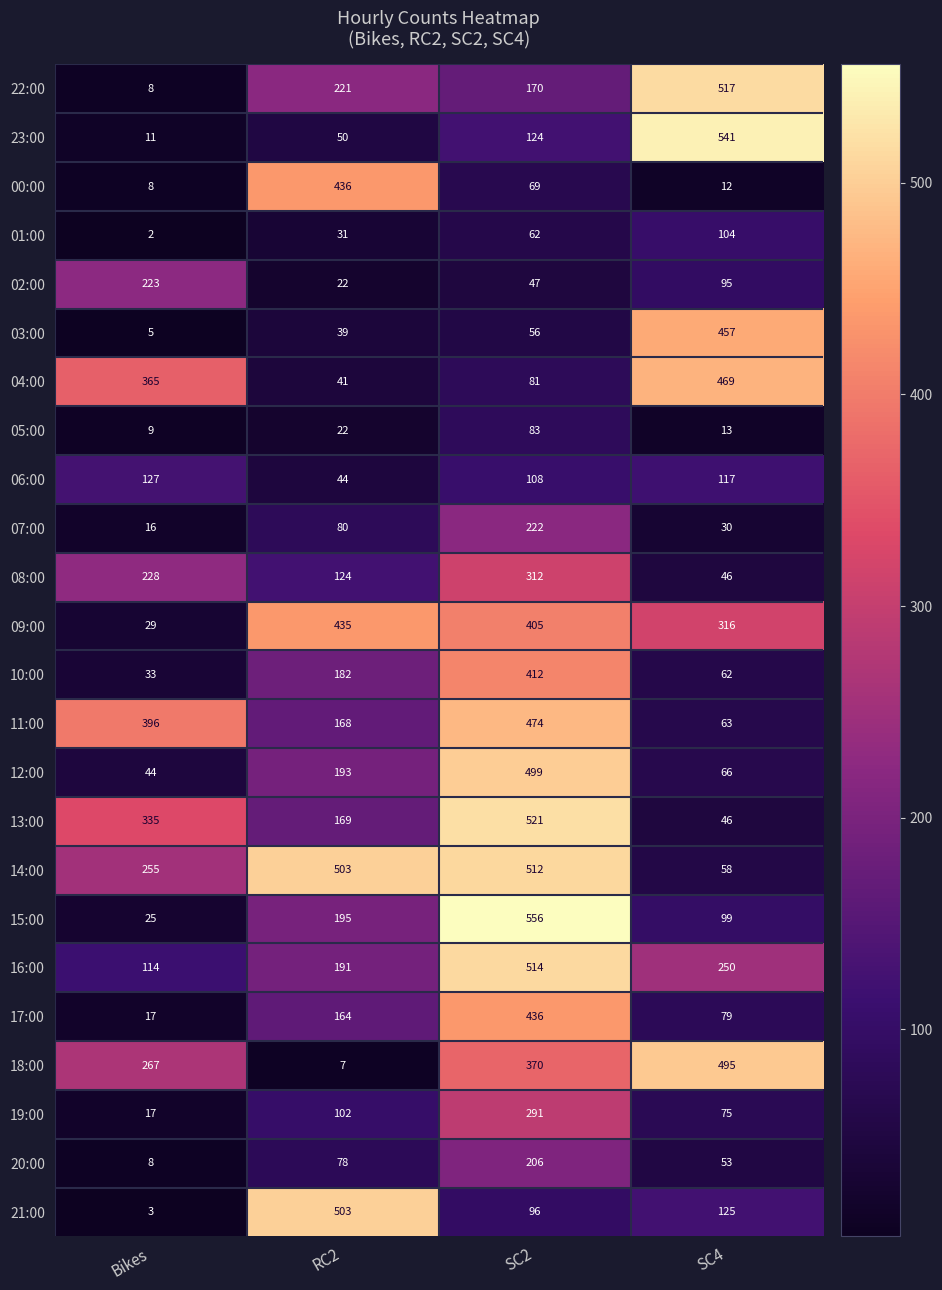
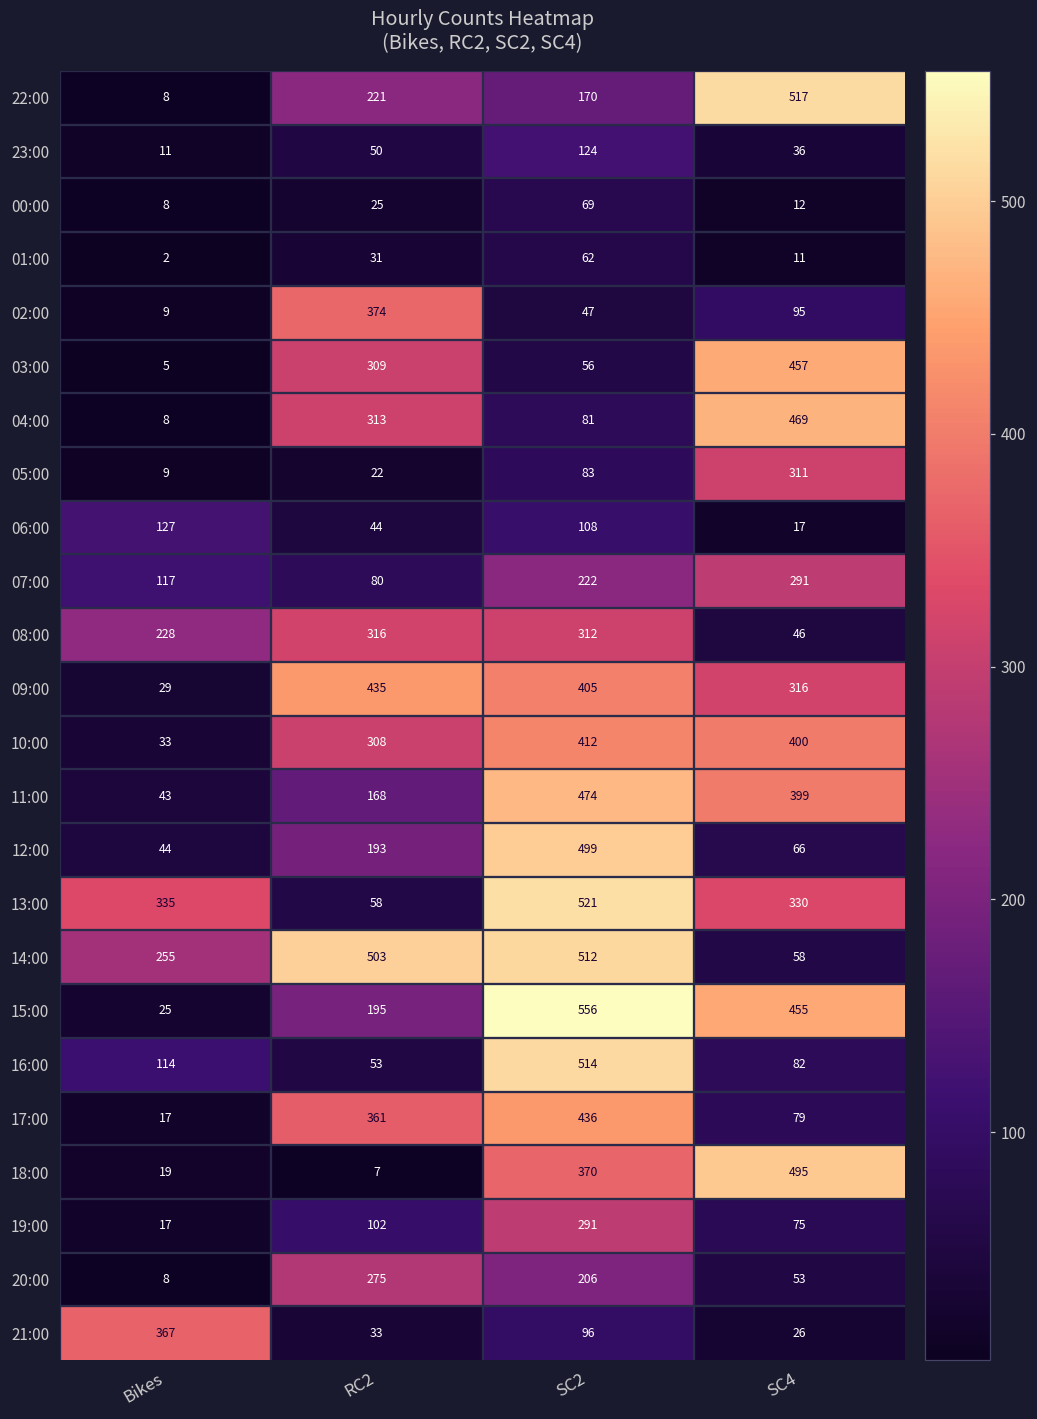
  {
    "22:00": {
      "Bikes": 8,
      "RC2": 221,
      "SC2": 170,
      "SC4": 517
    },
    "23:00": {
      "Bikes": 11,
      "RC2": 50,
      "SC2": 124,
-     "SC4": 541
+     "SC4": 36
    },
    "00:00": {
      "Bikes": 8,
-     "RC2": 436,
+     "RC2": 25,
      "SC2": 69,
      "SC4": 12
    },
    "01:00": {
      "Bikes": 2,
      "RC2": 31,
      "SC2": 62,
-     "SC4": 104
+     "SC4": 11
    },
    "02:00": {
-     "Bikes": 223,
-     "RC2": 22,
+     "Bikes": 9,
+     "RC2": 374,
      "SC2": 47,
      "SC4": 95
    },
    "03:00": {
      "Bikes": 5,
-     "RC2": 39,
+     "RC2": 309,
      "SC2": 56,
      "SC4": 457
    },
    "04:00": {
-     "Bikes": 365,
-     "RC2": 41,
+     "Bikes": 8,
+     "RC2": 313,
      "SC2": 81,
      "SC4": 469
    },
    "05:00": {
      "Bikes": 9,
      "RC2": 22,
      "SC2": 83,
-     "SC4": 13
+     "SC4": 311
    },
    "06:00": {
      "Bikes": 127,
      "RC2": 44,
      "SC2": 108,
-     "SC4": 117
+     "SC4": 17
    },
    "07:00": {
-     "Bikes": 16,
+     "Bikes": 117,
      "RC2": 80,
      "SC2": 222,
-     "SC4": 30
+     "SC4": 291
    },
    "08:00": {
      "Bikes": 228,
-     "RC2": 124,
+     "RC2": 316,
      "SC2": 312,
      "SC4": 46
    },
    "09:00": {
      "Bikes": 29,
      "RC2": 435,
      "SC2": 405,
      "SC4": 316
    },
    "10:00": {
      "Bikes": 33,
-     "RC2": 182,
+     "RC2": 308,
      "SC2": 412,
-     "SC4": 62
+     "SC4": 400
    },
    "11:00": {
-     "Bikes": 396,
+     "Bikes": 43,
      "RC2": 168,
      "SC2": 474,
-     "SC4": 63
+     "SC4": 399
    },
    "12:00": {
      "Bikes": 44,
      "RC2": 193,
      "SC2": 499,
      "SC4": 66
    },
    "13:00": {
      "Bikes": 335,
-     "RC2": 169,
+     "RC2": 58,
      "SC2": 521,
-     "SC4": 46
+     "SC4": 330
    },
    "14:00": {
      "Bikes": 255,
      "RC2": 503,
      "SC2": 512,
      "SC4": 58
    },
    "15:00": {
      "Bikes": 25,
      "RC2": 195,
      "SC2": 556,
-     "SC4": 99
+     "SC4": 455
    },
    "16:00": {
      "Bikes": 114,
-     "RC2": 191,
+     "RC2": 53,
      "SC2": 514,
-     "SC4": 250
+     "SC4": 82
    },
    "17:00": {
      "Bikes": 17,
-     "RC2": 164,
+     "RC2": 361,
      "SC2": 436,
      "SC4": 79
    },
    "18:00": {
-     "Bikes": 267,
+     "Bikes": 19,
      "RC2": 7,
      "SC2": 370,
      "SC4": 495
    },
    "19:00": {
      "Bikes": 17,
      "RC2": 102,
      "SC2": 291,
      "SC4": 75
    },
    "20:00": {
      "Bikes": 8,
-     "RC2": 78,
+     "RC2": 275,
      "SC2": 206,
      "SC4": 53
    },
    "21:00": {
-     "Bikes": 3,
-     "RC2": 503,
+     "Bikes": 367,
+     "RC2": 33,
      "SC2": 96,
-     "SC4": 125
+     "SC4": 26
    }
  }
